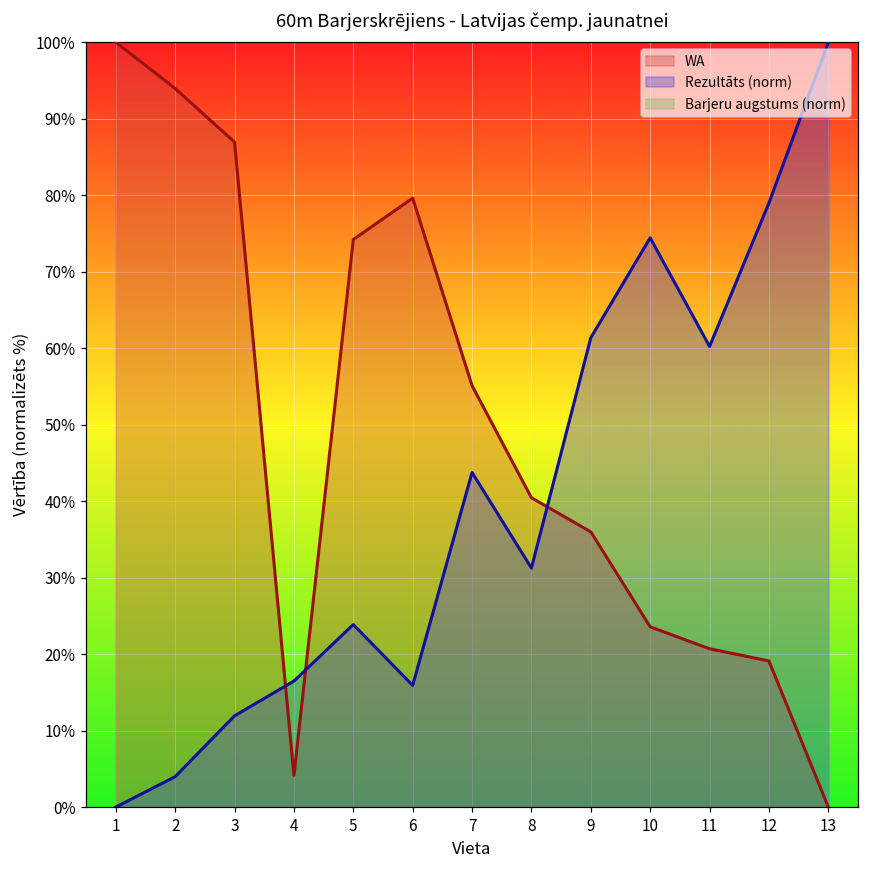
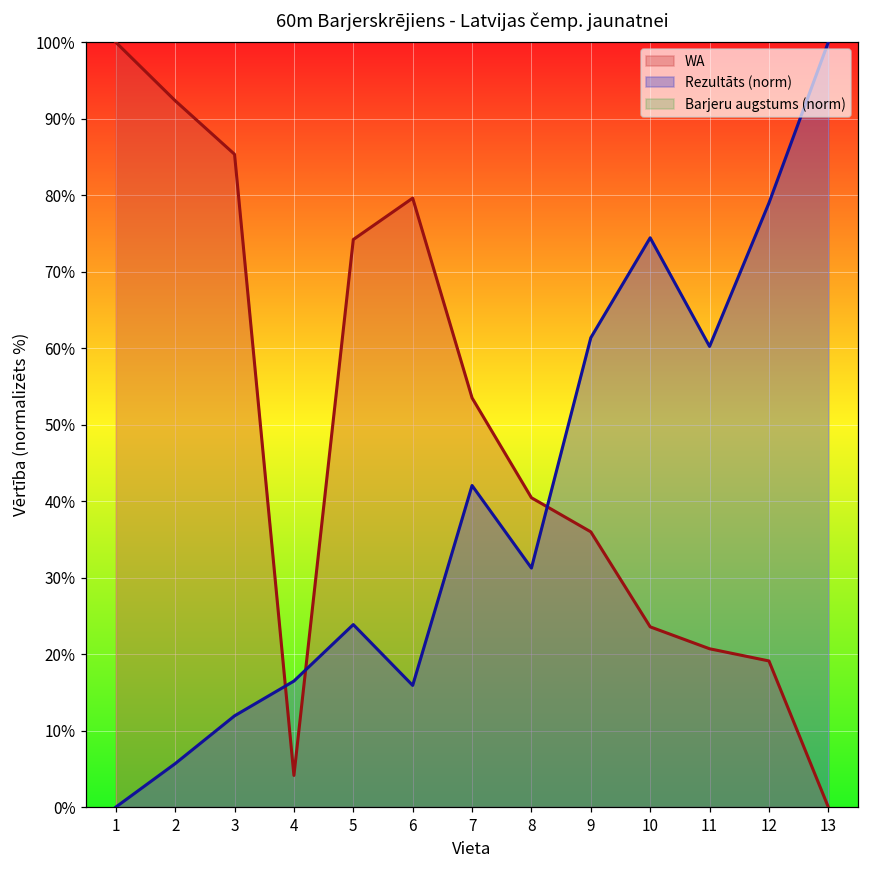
  {
    "WA": {
      "1": "100%",
-     "2": "94%",
-     "3": "87%",
+     "2": "92%",
+     "3": "85%",
      "4": "4%",
      "5": "74%",
      "6": "80%",
-     "7": "55%",
+     "7": "54%",
      "8": "40%",
      "9": "36%",
      "10": "24%",
      "11": "21%",
      "12": "19%",
      "13": "0%"
    },
    "Rezultāts (norm)": {
      "1": "0%",
-     "2": "4%",
+     "2": "6%",
      "3": "12%",
      "4": "16%",
      "5": "24%",
      "6": "16%",
-     "7": "44%",
+     "7": "42%",
      "8": "31%",
      "9": "61%",
      "10": "74%",
      "11": "60%",
      "12": "79%",
      "13": "100%"
    }
  }
